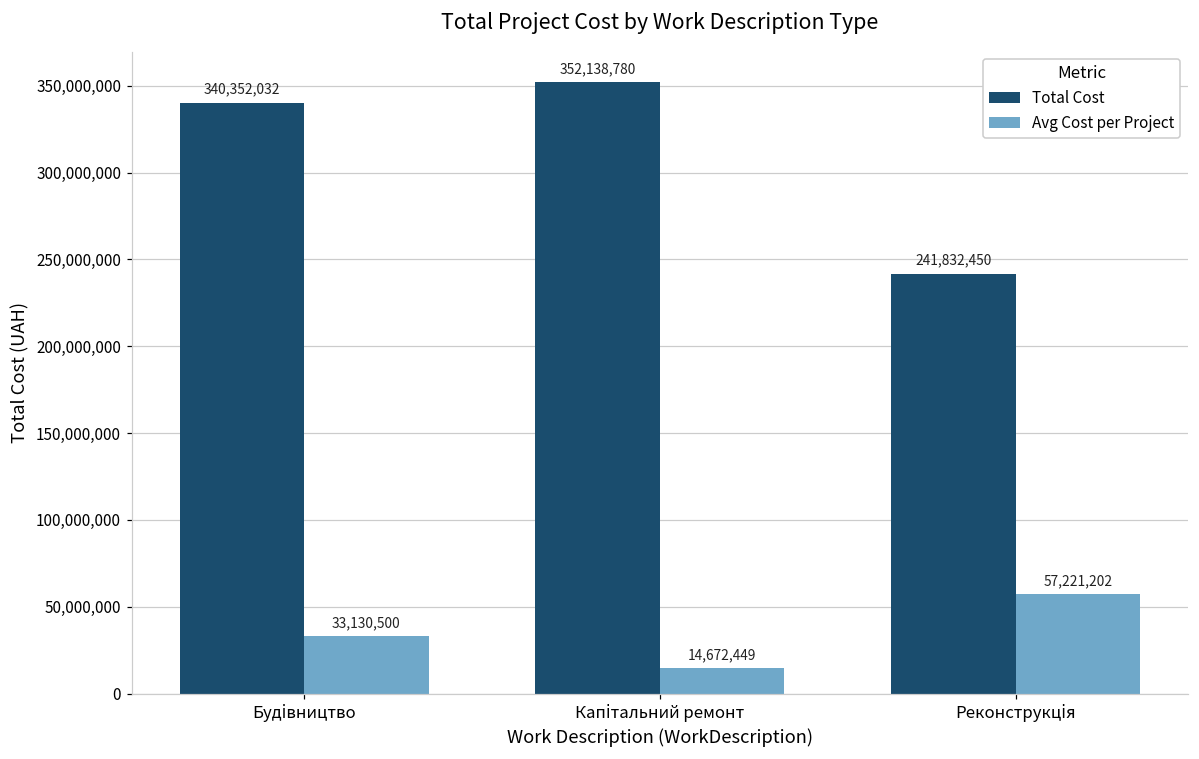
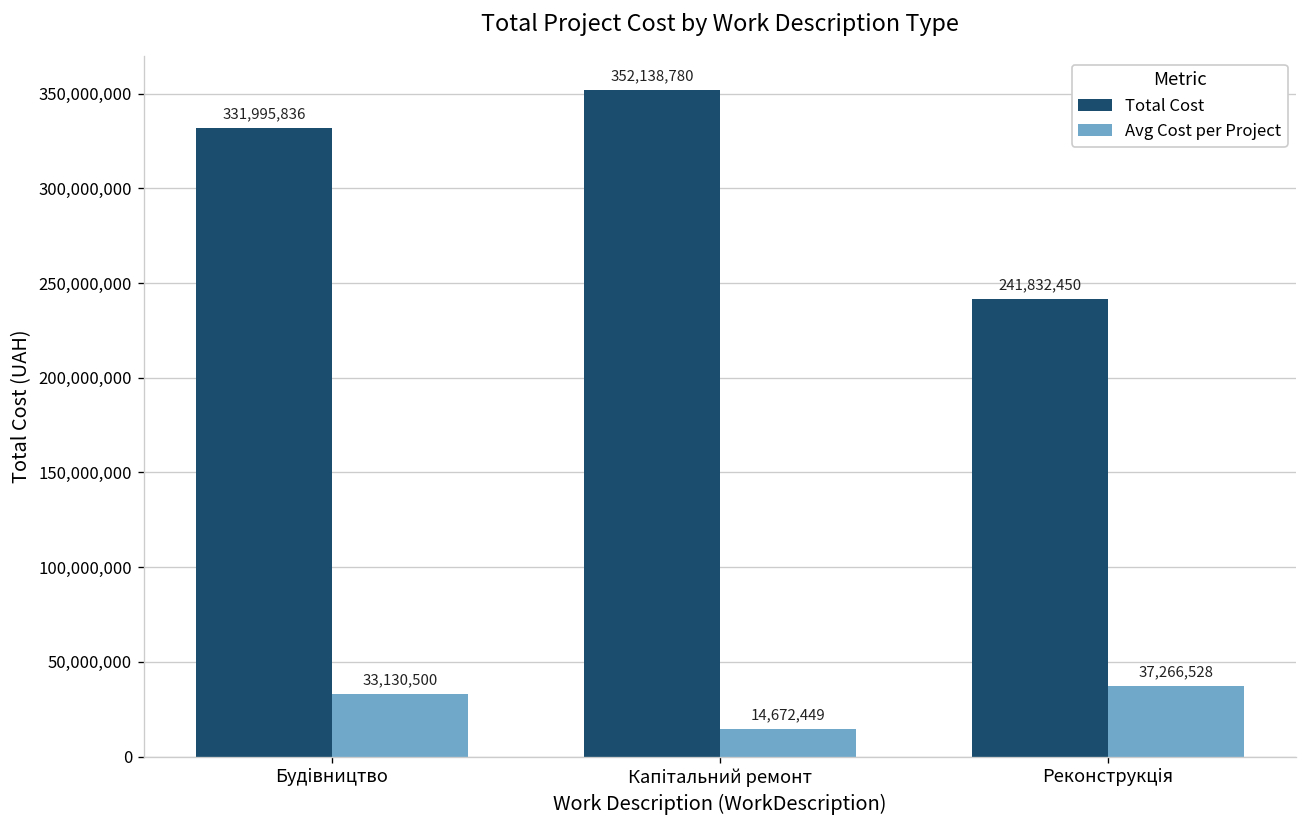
  {
    "Total Cost": {
-     "Будівництво": "340,352,032",
+     "Будівництво": "331,995,836",
      "Капітальний ремонт": "352,138,780",
      "Реконструкція": "241,832,450"
    },
    "Avg Cost per Project": {
      "Будівництво": "33,130,500",
      "Капітальний ремонт": "14,672,449",
-     "Реконструкція": "57,221,202"
+     "Реконструкція": "37,266,528"
    }
  }
